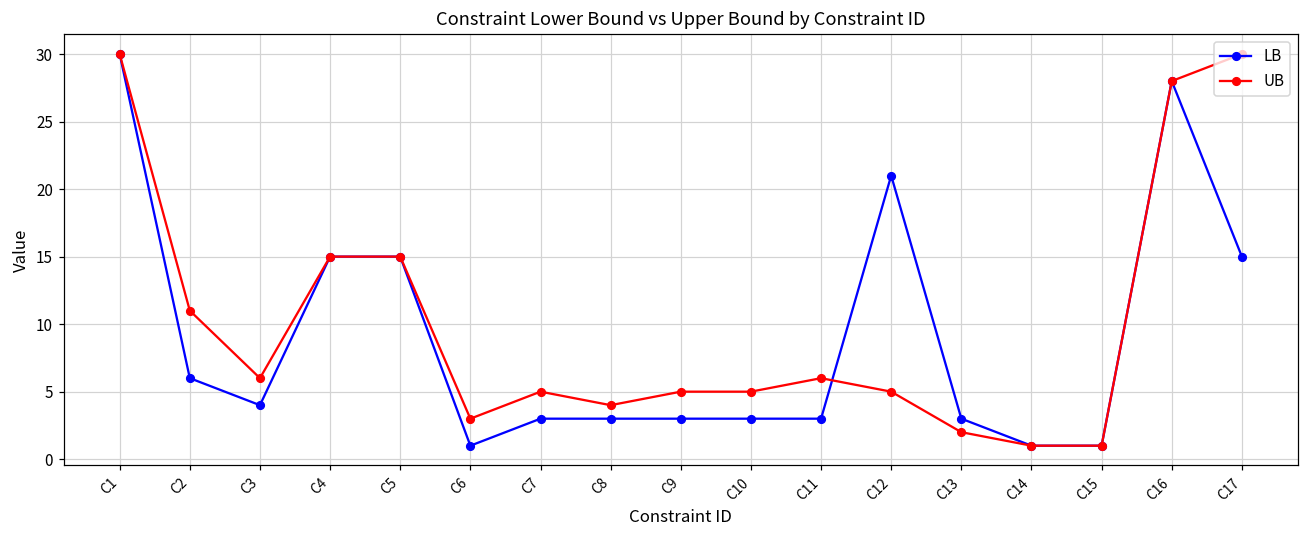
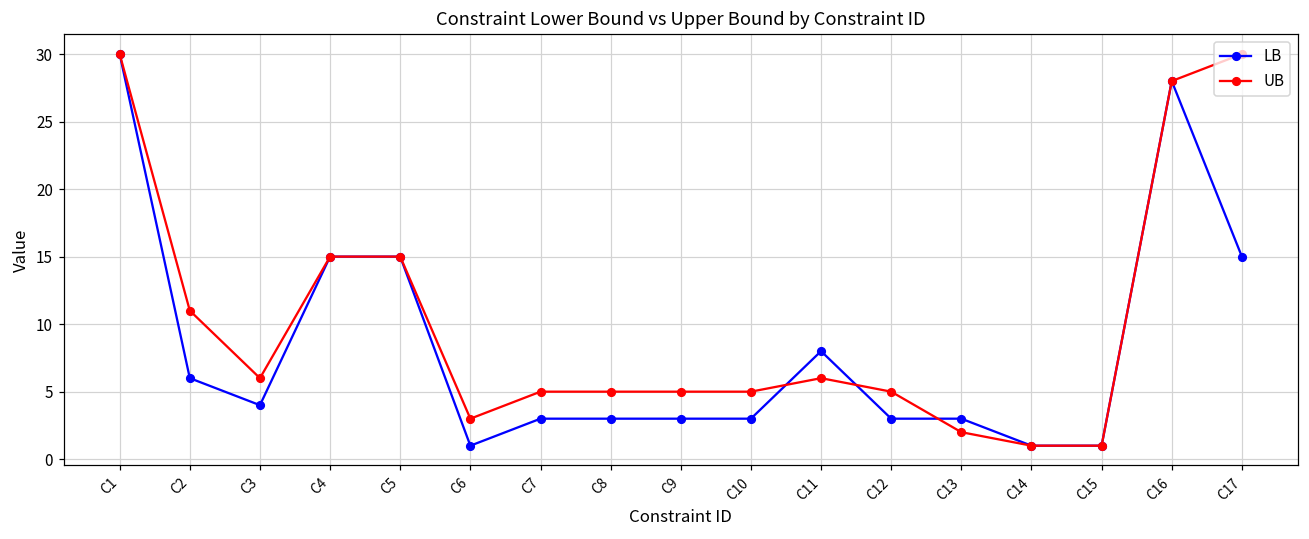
  {
    "LB": {
      "C2": 6,
      "C3": 4,
      "C6": 1,
      "C7": 3,
      "C8": 3,
      "C9": 3,
      "C10": 3,
-     "C11": 3,
-     "C12": 21,
+     "C11": 8,
+     "C12": 3,
      "C13": 3,
      "C17": 15
    },
    "UB": {
      "C2": 11,
      "C3": 6,
      "C6": 3,
      "C7": 5,
-     "C8": 4,
+     "C8": 5,
      "C9": 5,
      "C10": 5,
      "C11": 6,
      "C12": 5,
      "C13": 2
    }
  }
